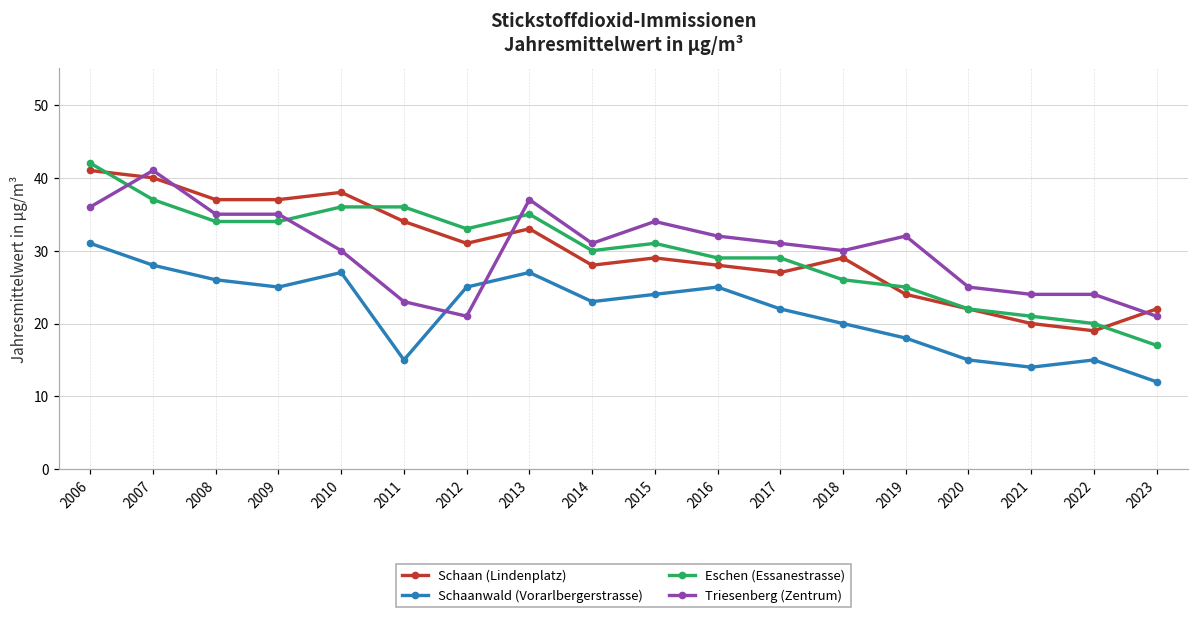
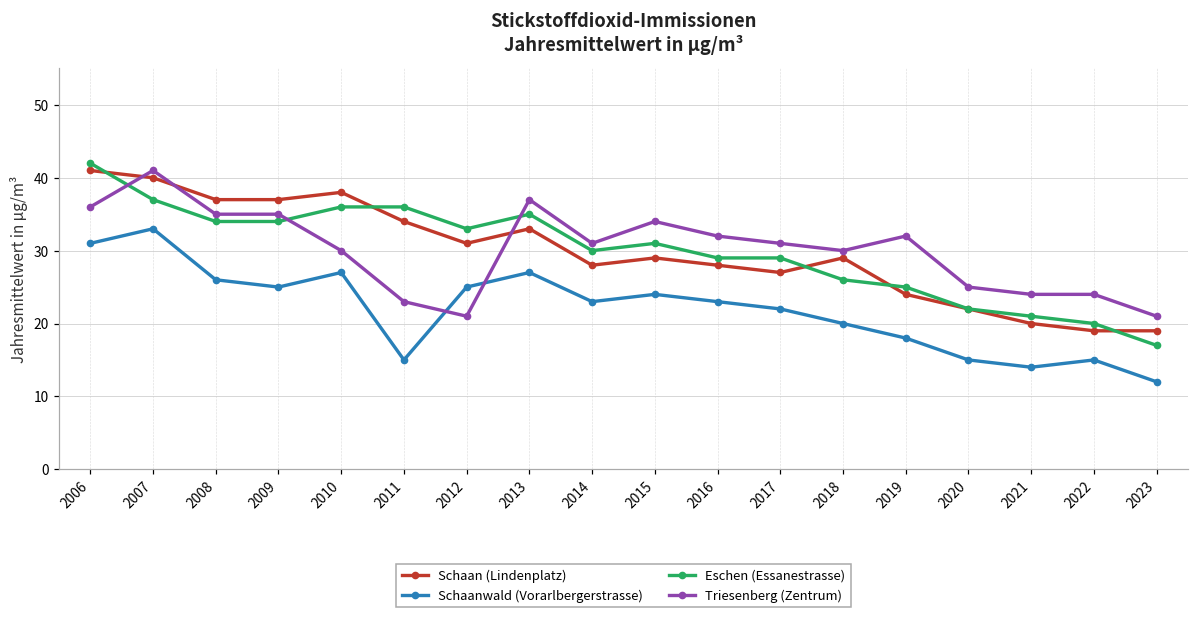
  {
    "Schaan (Lindenplatz)": {
      "2006": 41,
      "2007": 40,
      "2008": 37,
      "2009": 37,
      "2010": 38,
      "2011": 34,
      "2012": 31,
      "2013": 33,
      "2014": 28,
      "2015": 29,
      "2016": 28,
      "2017": 27,
      "2018": 29,
      "2019": 24,
      "2021": 20,
      "2022": 19,
-     "2023": 22
+     "2023": 19
    },
    "Schaanwald (Vorarlbergerstrasse)": {
      "2006": 31,
-     "2007": 28,
+     "2007": 33,
      "2008": 26,
      "2009": 25,
      "2010": 27,
      "2011": 15,
      "2012": 25,
      "2013": 27,
      "2014": 23,
      "2015": 24,
-     "2016": 25,
+     "2016": 23,
      "2017": 22,
      "2018": 20,
      "2019": 18,
      "2020": 15,
      "2021": 14,
      "2022": 15,
      "2023": 12
    },
    "Eschen (Essanestrasse)": {
      "2006": 42,
      "2007": 37,
      "2008": 34,
      "2009": 34,
      "2010": 36,
      "2011": 36,
      "2012": 33,
      "2013": 35,
      "2014": 30,
      "2015": 31,
      "2016": 29,
      "2017": 29,
      "2018": 26,
      "2019": 25,
      "2021": 21,
      "2022": 20,
      "2023": 17
    },
    "Triesenberg (Zentrum)": {
      "2006": 36,
      "2007": 41,
      "2008": 35,
      "2009": 35,
      "2010": 30,
      "2011": 23,
      "2012": 21,
      "2013": 37,
      "2014": 31,
      "2015": 34,
      "2016": 32,
      "2017": 31,
      "2018": 30,
      "2019": 32,
      "2020": 25,
      "2021": 24,
      "2022": 24,
      "2023": 21
    }
  }
